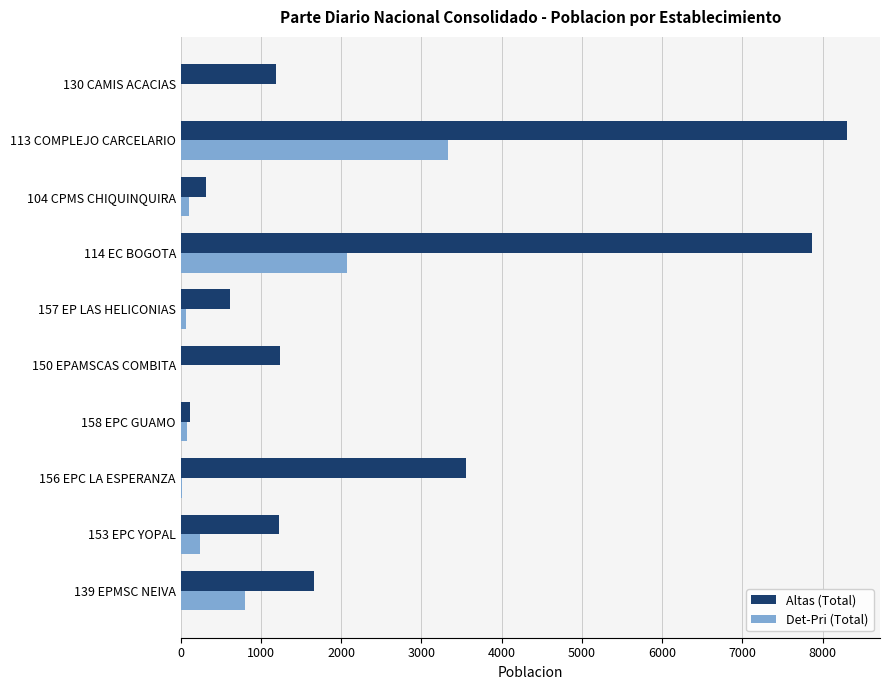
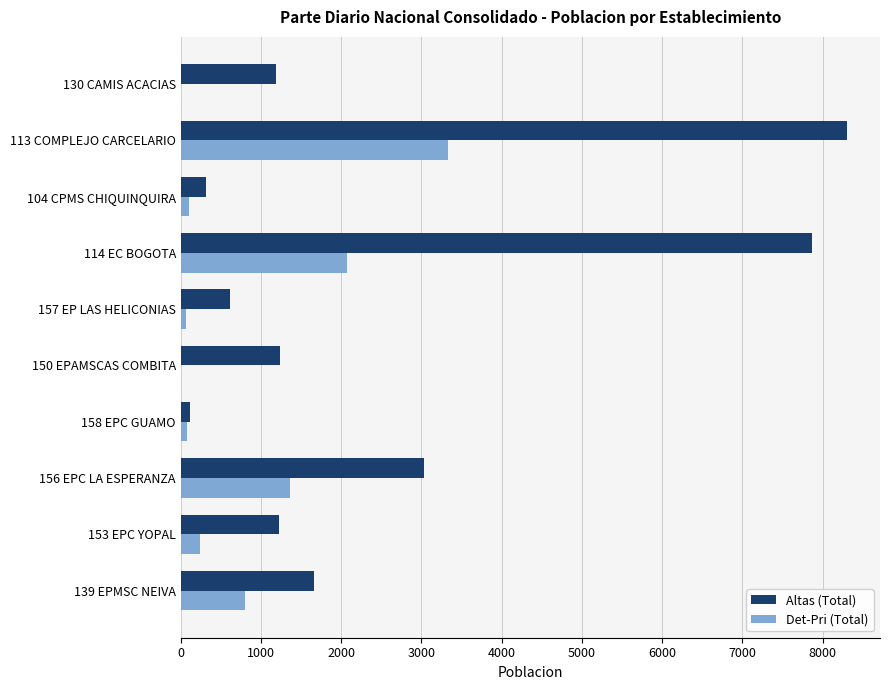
  {
    "Altas (Total)": {
      "130 CAMIS ACACIAS": 1200,
      "113 COMPLEJO CARCELARIO": 8300,
      "104 CPMS CHIQUINQUIRA": 300,
      "114 EC BOGOTA": 7900,
      "157 EP LAS HELICONIAS": 600,
      "150 EPAMSCAS COMBITA": 1200,
      "158 EPC GUAMO": 100,
-     "156 EPC LA ESPERANZA": 3600,
+     "156 EPC LA ESPERANZA": 3000,
      "153 EPC YOPAL": 1200,
      "139 EPMSC NEIVA": 1700
    },
    "Det-Pri (Total)": {
      "113 COMPLEJO CARCELARIO": 3300,
      "104 CPMS CHIQUINQUIRA": 100,
      "114 EC BOGOTA": 2100,
      "157 EP LAS HELICONIAS": 100,
      "150 EPAMSCAS COMBITA": 0,
      "158 EPC GUAMO": 100,
-     "156 EPC LA ESPERANZA": 0,
+     "156 EPC LA ESPERANZA": 1400,
      "153 EPC YOPAL": 200,
      "139 EPMSC NEIVA": 800
    }
  }
